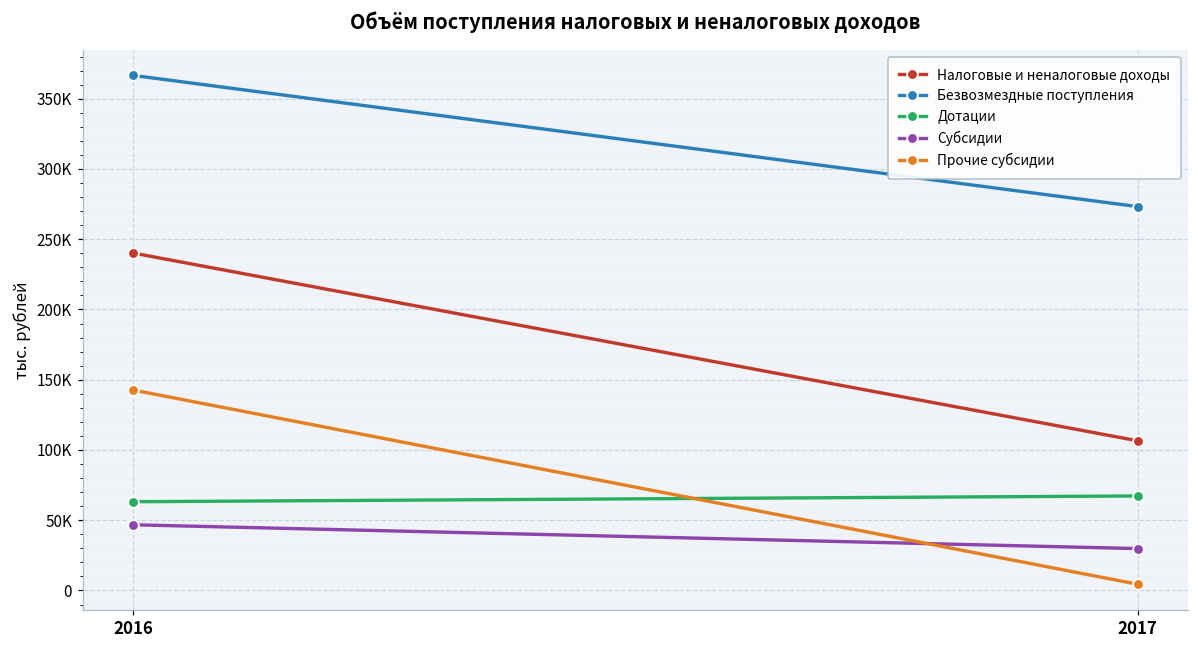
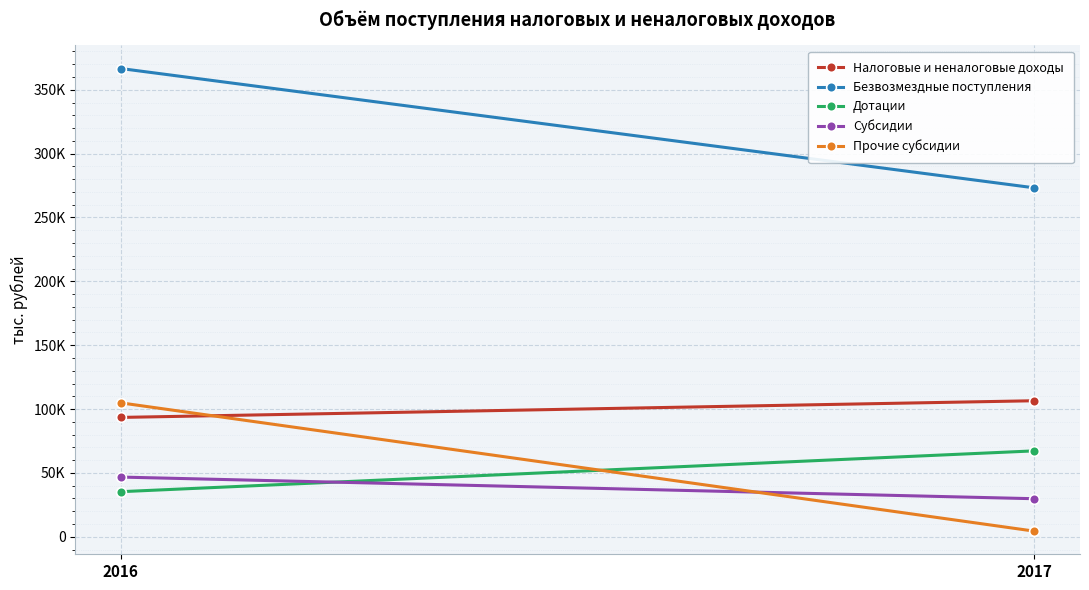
  {
    "Налоговые и неналоговые доходы": {
-     "2016": 240000,
+     "2016": 93000,
      "2017": 107000
    },
    "Безвозмездные поступления": {
      "2016": 367000,
      "2017": 273000
    },
    "Дотации": {
-     "2016": 63000,
+     "2016": 35000,
      "2017": 67000
    },
    "Субсидии": {
      "2016": 47000,
      "2017": 30000
    },
    "Прочие субсидии": {
-     "2016": 143000,
+     "2016": 105000,
      "2017": 4000
    }
  }
